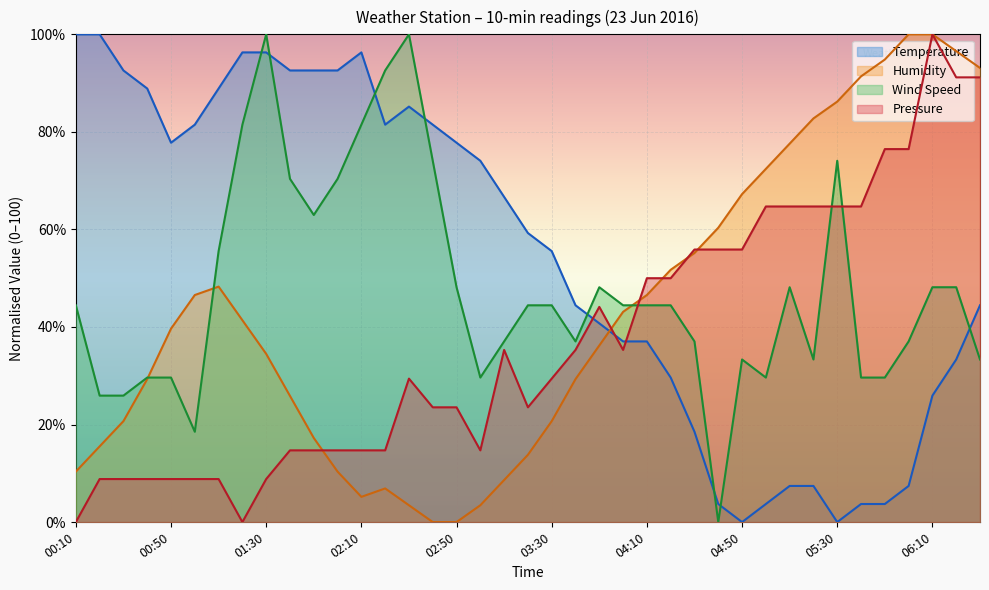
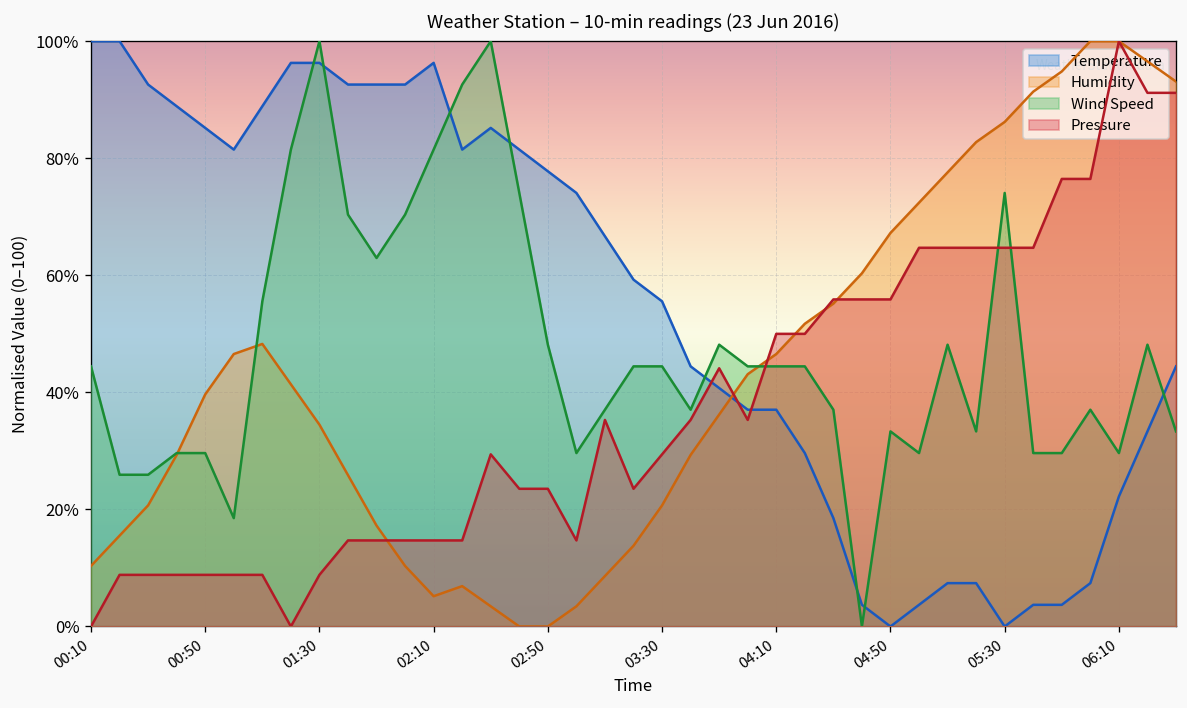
  {
    "Temperature": {
      "00:10": "100%",
-     "00:50": "78%",
+     "00:50": "85%",
      "01:30": "96%",
      "02:10": "96%",
      "02:50": "78%",
      "03:30": "56%",
      "04:10": "37%",
      "04:50": "0%",
      "05:30": "0%",
-     "06:10": "26%"
+     "06:10": "22%"
    },
    "Wind Speed": {
      "00:10": "44%",
      "00:50": "30%",
      "01:30": "100%",
      "02:10": "81%",
      "02:50": "48%",
      "03:30": "44%",
      "04:10": "44%",
      "04:50": "33%",
      "05:30": "74%",
-     "06:10": "48%"
+     "06:10": "30%"
    }
  }
